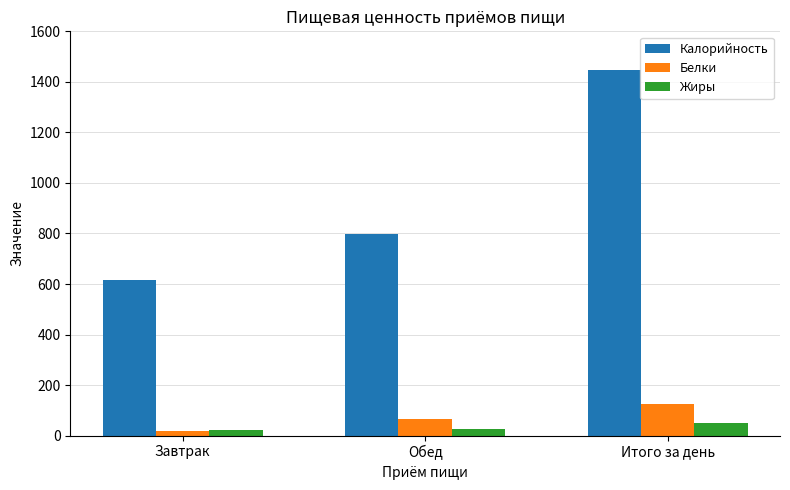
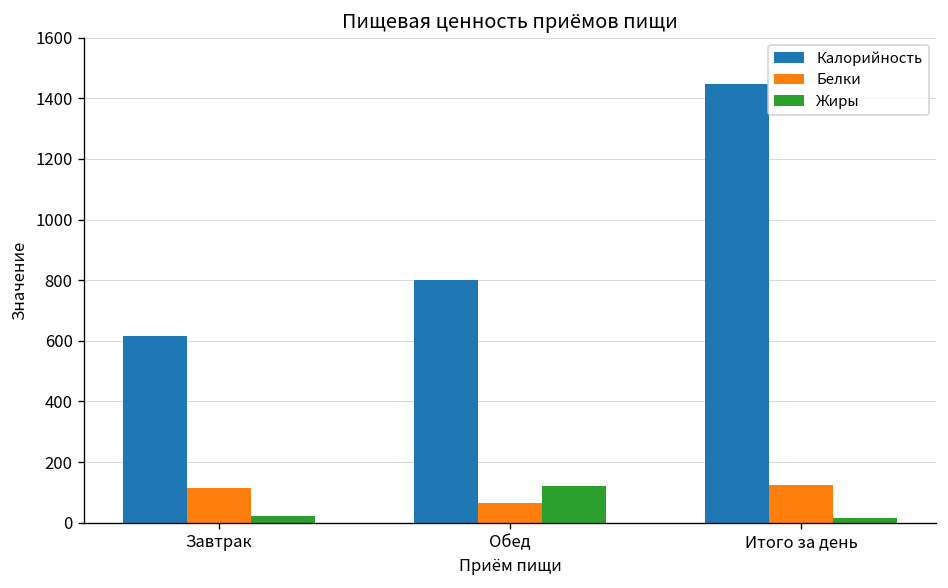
  {
    "Калорийность": {
      "Завтрак": 620,
      "Обед": 800,
      "Итого за день": 1450
    },
    "Белки": {
-     "Завтрак": 20,
+     "Завтрак": 120,
      "Обед": 70,
      "Итого за день": 120
    },
    "Жиры": {
      "Завтрак": 20,
-     "Обед": 30,
-     "Итого за день": 50
+     "Обед": 120,
+     "Итого за день": 20
    }
  }
